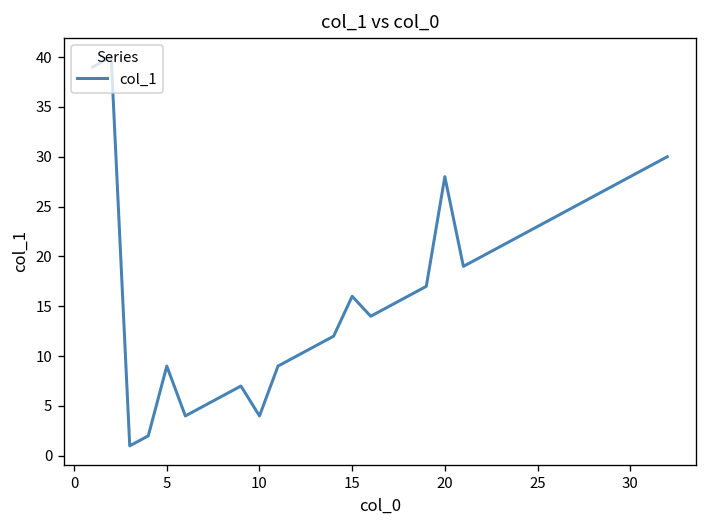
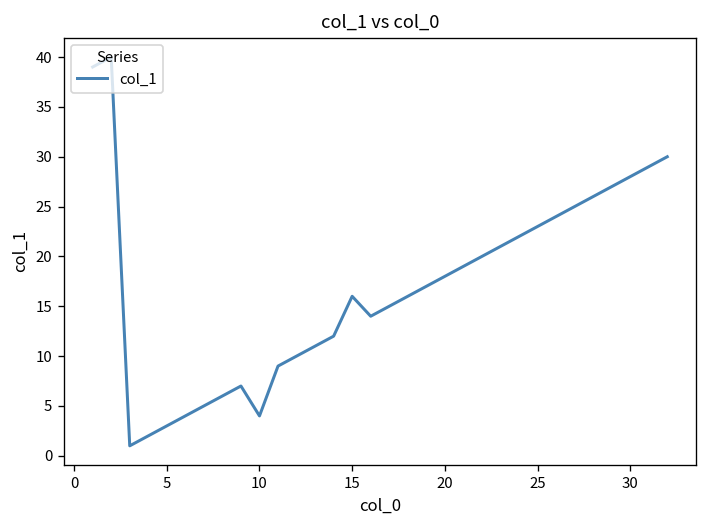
  {
-   "5": 9,
+   "5": 3,
    "10": 4,
    "15": 16,
-   "20": 28,
+   "20": 18,
    "25": 23,
    "30": 28
  }
